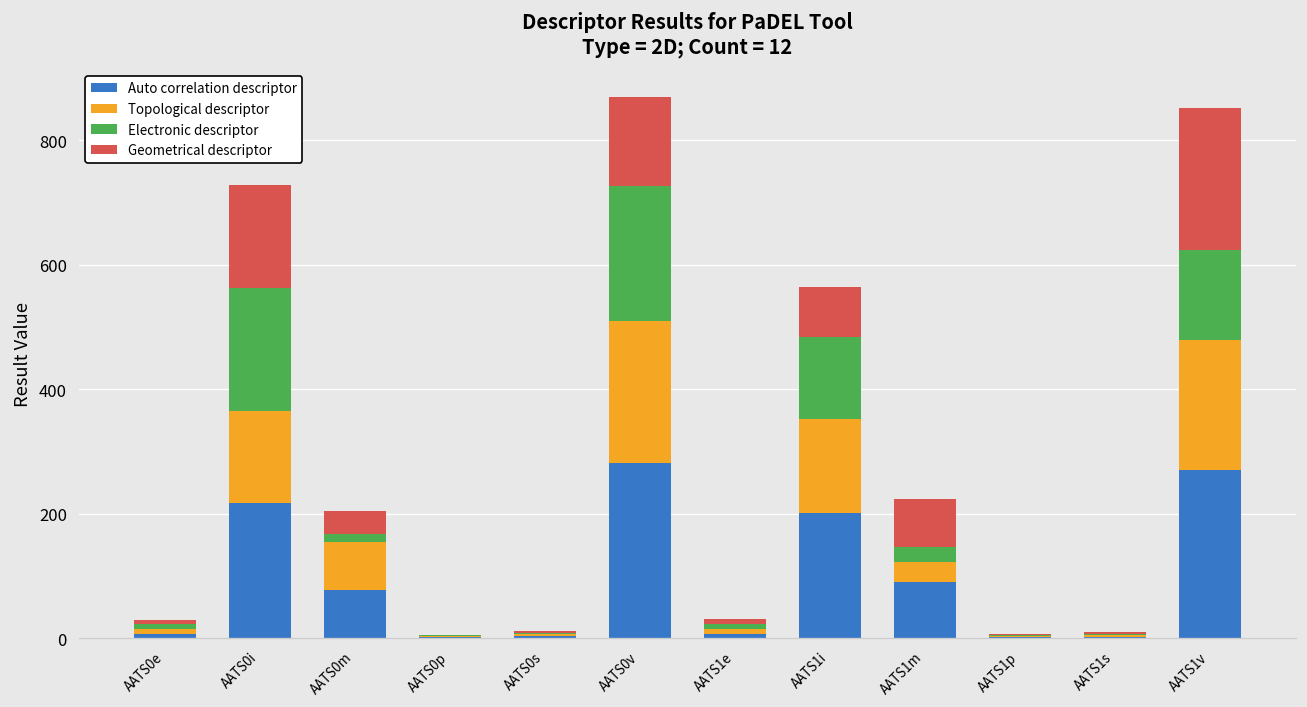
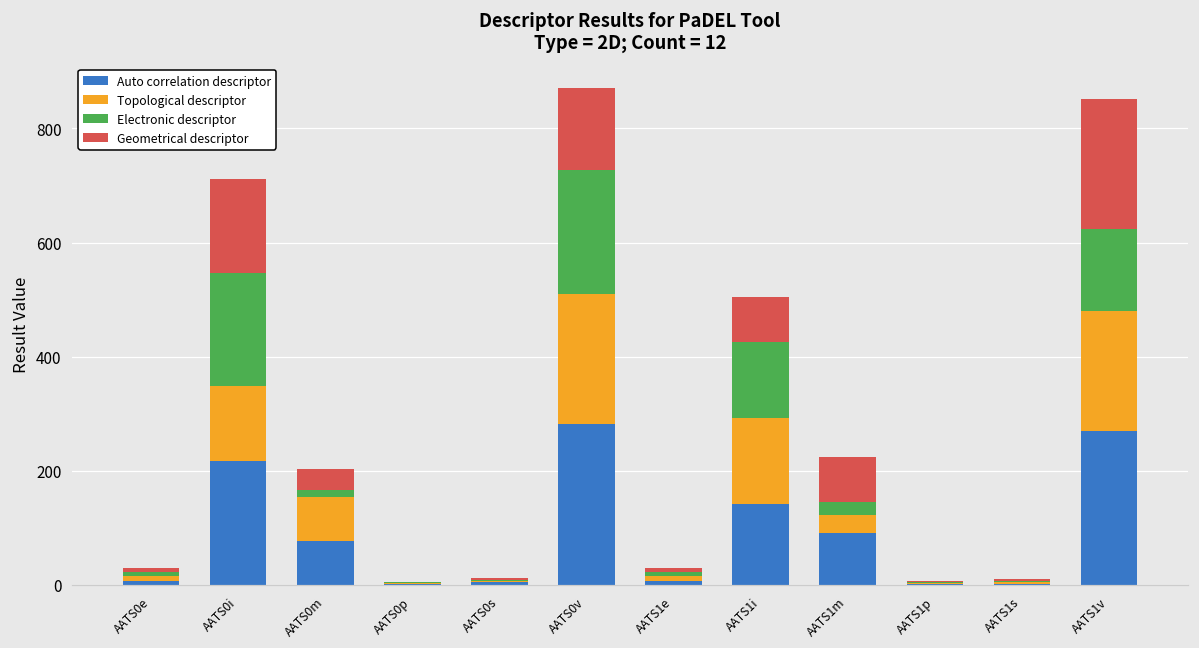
  {
    "Auto correlation descriptor": {
      "AATS0e": 10,
      "AATS0i": 220,
      "AATS0m": 80,
      "AATS0v": 280,
      "AATS1e": 10,
-     "AATS1i": 200,
+     "AATS1i": 140,
      "AATS1m": 90,
      "AATS1v": 270
    },
    "Topological descriptor": {
      "AATS0e": 10,
-     "AATS0i": 150,
+     "AATS0i": 130,
      "AATS0m": 80,
      "AATS0v": 230,
      "AATS1e": 10,
      "AATS1i": 150,
      "AATS1m": 30,
      "AATS1v": 210
    },
    "Electronic descriptor": {
      "AATS0e": 10,
      "AATS0i": 200,
      "AATS0m": 10,
      "AATS0v": 220,
      "AATS1e": 10,
      "AATS1i": 130,
      "AATS1m": 20,
      "AATS1v": 140
    },
    "Geometrical descriptor": {
      "AATS0e": 10,
      "AATS0i": 160,
      "AATS0m": 40,
      "AATS0v": 140,
      "AATS1e": 10,
      "AATS1i": 80,
      "AATS1m": 80,
      "AATS1v": 230
    }
  }
